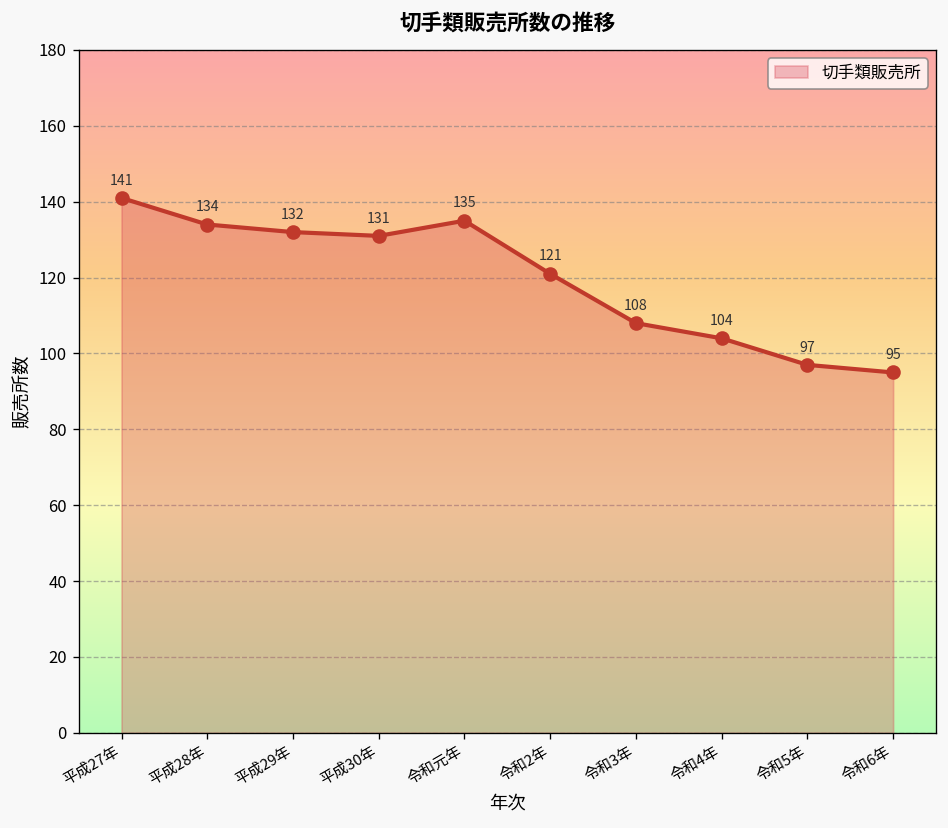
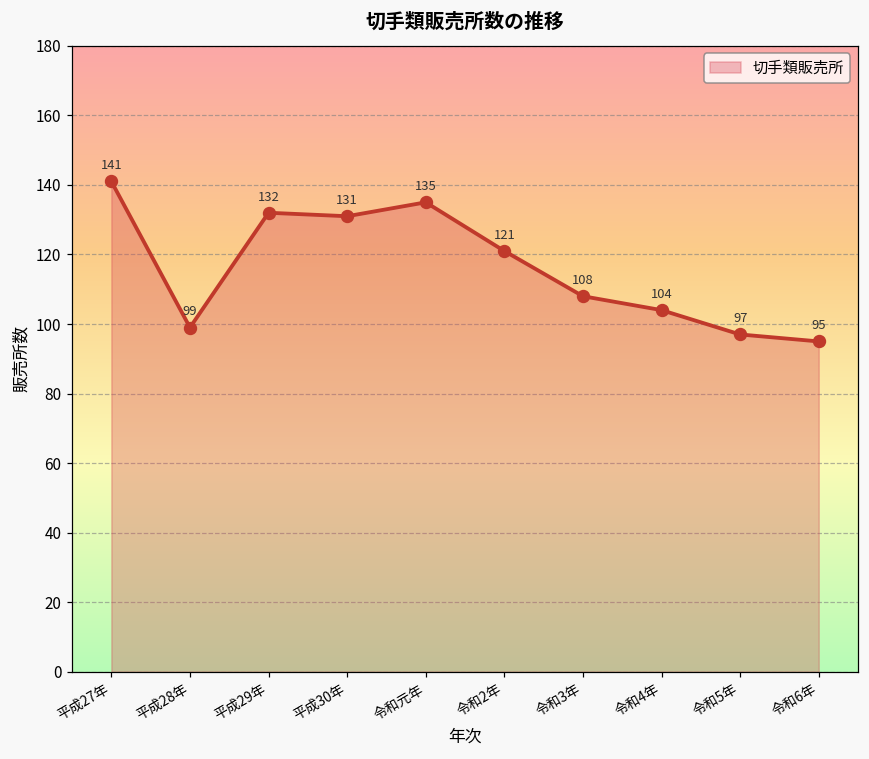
  {
    "平成27年": 141,
-   "平成28年": 134,
+   "平成28年": 99,
    "平成29年": 132,
    "平成30年": 131,
    "令和元年": 135,
    "令和2年": 121,
    "令和3年": 108,
    "令和4年": 104,
    "令和5年": 97,
    "令和6年": 95
  }
